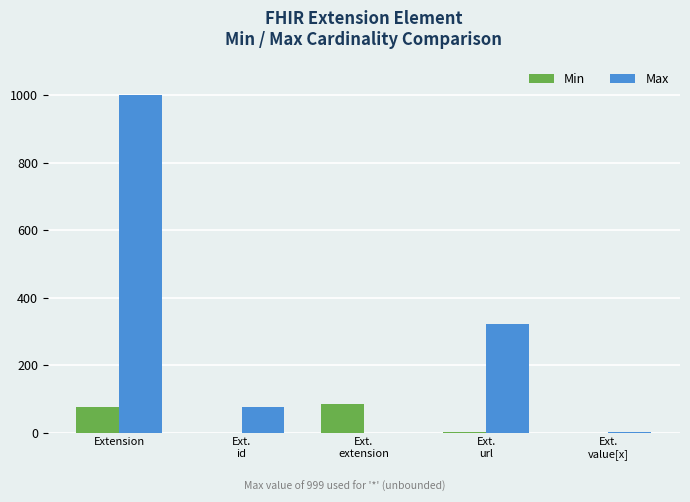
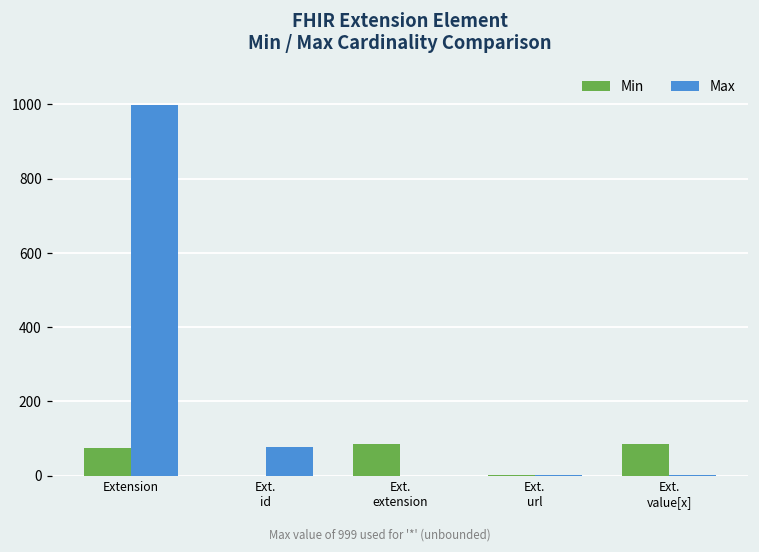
  {
    "Min": {
      "Extension": 80,
      "Ext. id": 0,
      "Ext. extension": 90,
-     "Ext. value[x]": 0
+     "Ext. value[x]": 90
    },
    "Max": {
      "Extension": 1000,
      "Ext. id": 80,
      "Ext. extension": 0,
-     "Ext. url": 320
+     "Ext. url": 0
    }
  }
